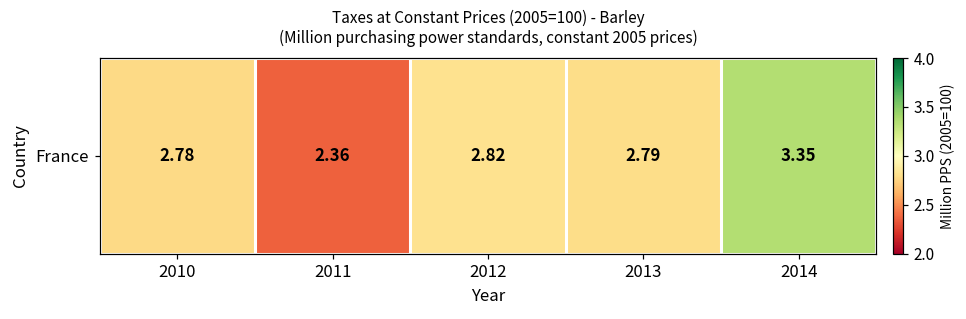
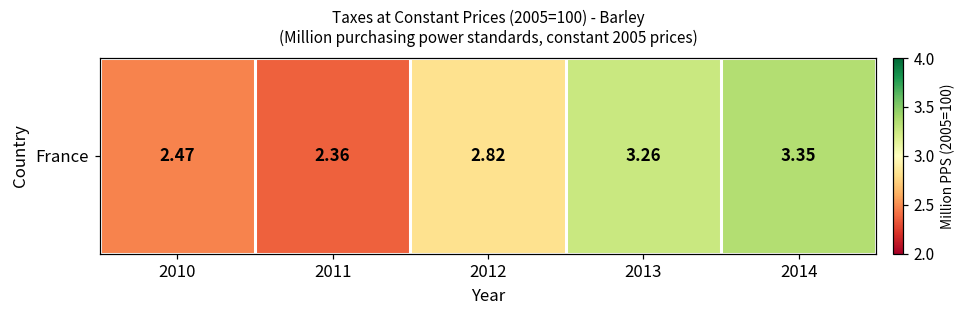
  {
    "France": {
-     "2010": 2.78,
+     "2010": 2.47,
      "2011": 2.36,
      "2012": 2.82,
-     "2013": 2.79,
+     "2013": 3.26,
      "2014": 3.35
    }
  }
